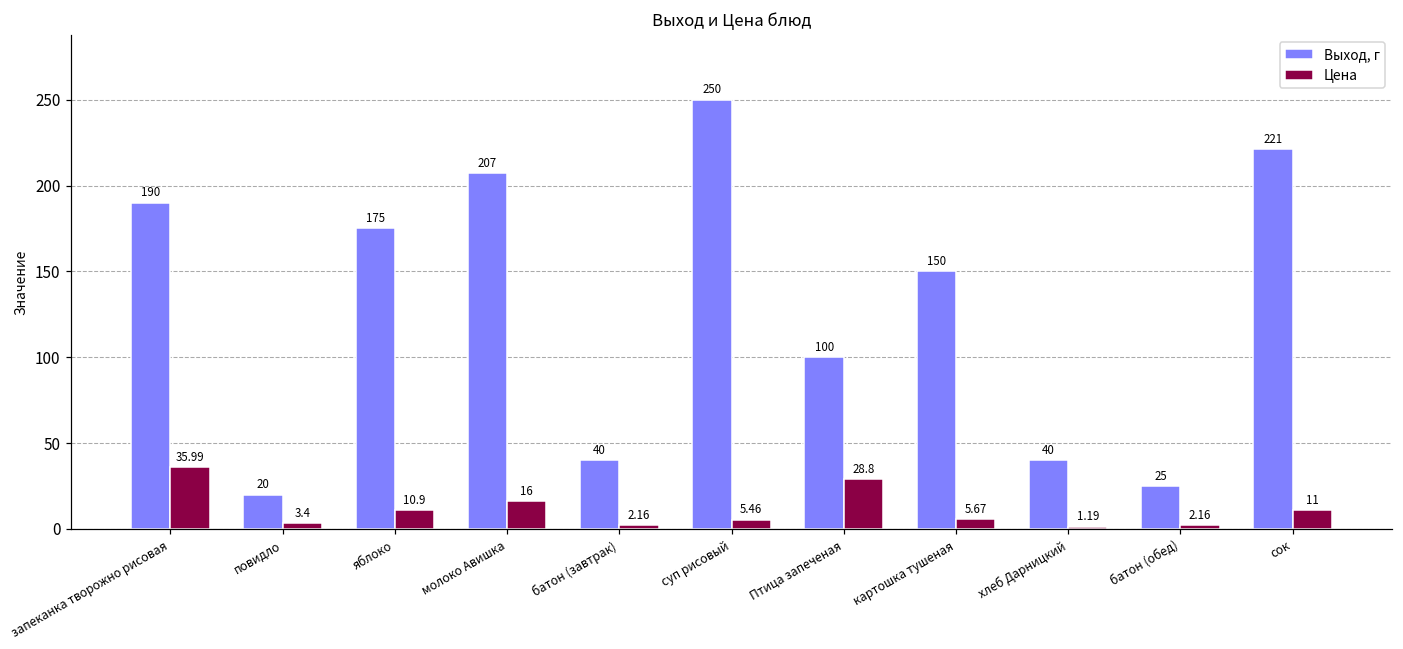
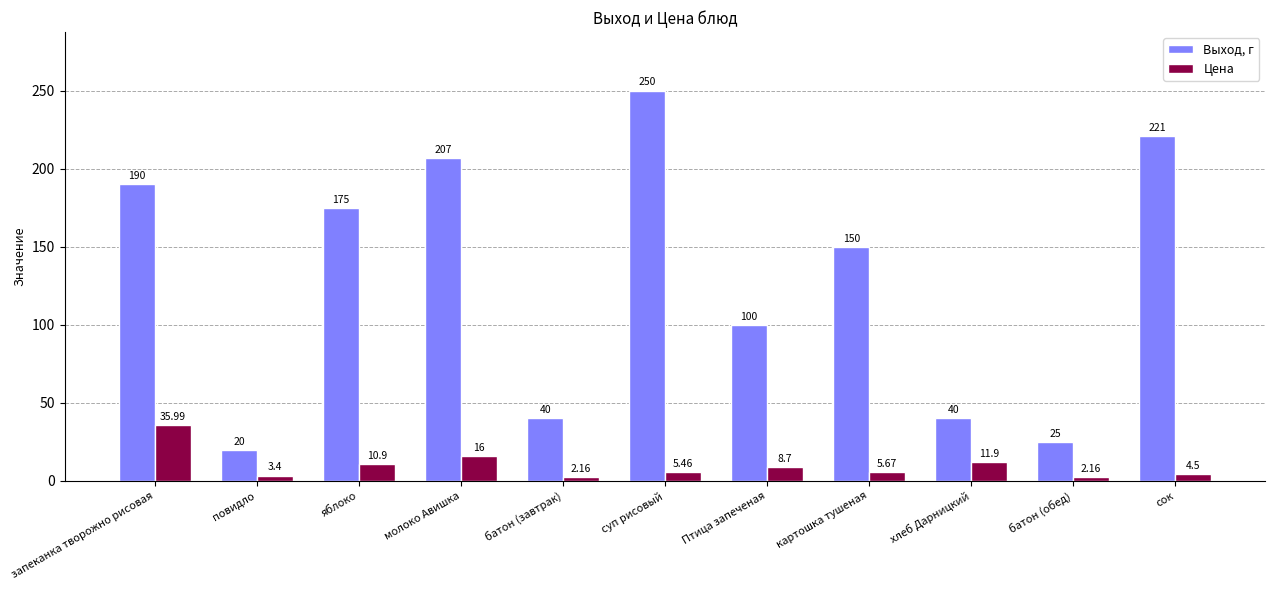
  {
    "Выход, г": {
      "запеканка творожно рисовая": 190,
      "повидло": 20,
      "яблоко": 175,
      "молоко Авишка": 207,
      "батон (завтрак)": 40,
      "суп рисовый": 250,
      "Птица запеченая": 100,
      "картошка тушеная": 150,
      "хлеб Дарницкий": 40,
      "батон (обед)": 25,
      "сок": 221
    },
    "Цена": {
      "запеканка творожно рисовая": 35.99,
      "повидло": 3.4,
      "яблоко": 10.9,
      "молоко Авишка": 16,
      "батон (завтрак)": 2.16,
      "суп рисовый": 5.46,
-     "Птица запеченая": 28.8,
+     "Птица запеченая": 8.7,
      "картошка тушеная": 5.67,
-     "хлеб Дарницкий": 1.19,
+     "хлеб Дарницкий": 11.9,
      "батон (обед)": 2.16,
-     "сок": 11
+     "сок": 4.5
    }
  }
